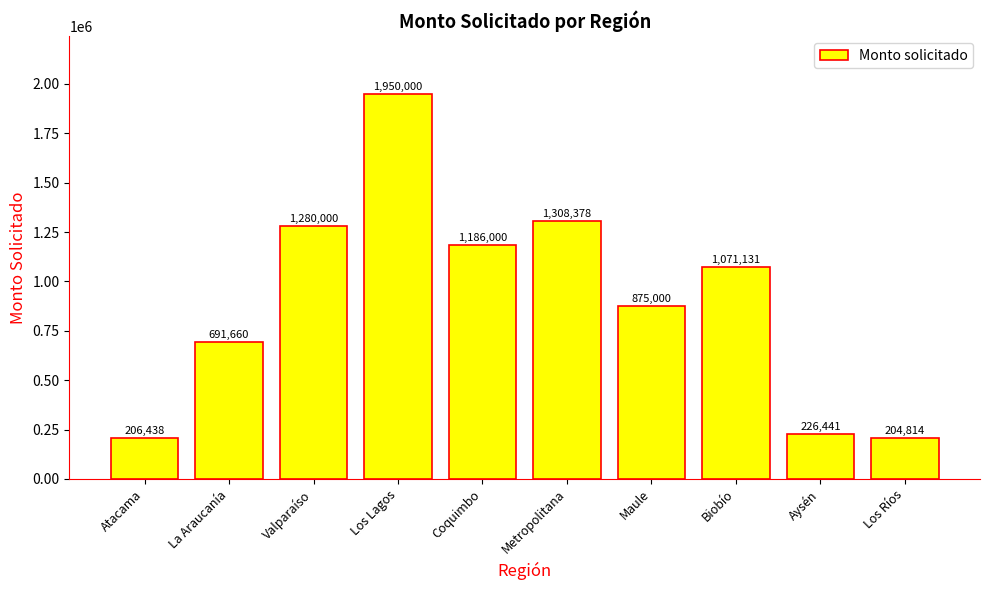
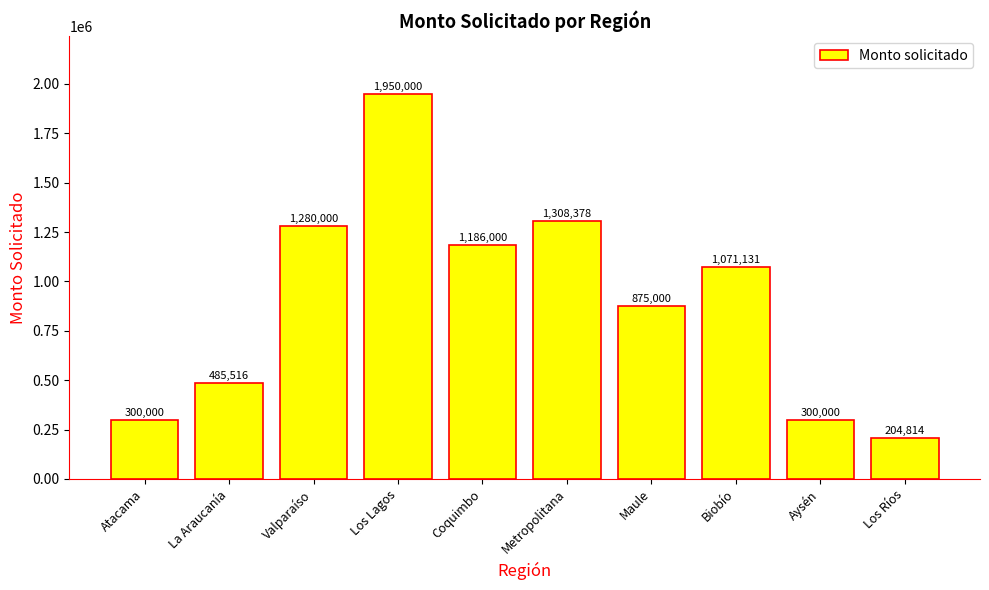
  {
-   "Atacama": "206,438",
-   "La Araucanía": "691,660",
+   "Atacama": "300,000",
+   "La Araucanía": "485,516",
    "Valparaíso": "1,280,000",
    "Los Lagos": "1,950,000",
    "Coquimbo": "1,186,000",
    "Metropolitana": "1,308,378",
    "Maule": "875,000",
    "Biobío": "1,071,131",
-   "Aysén": "226,441",
+   "Aysén": "300,000",
    "Los Ríos": "204,814"
  }
